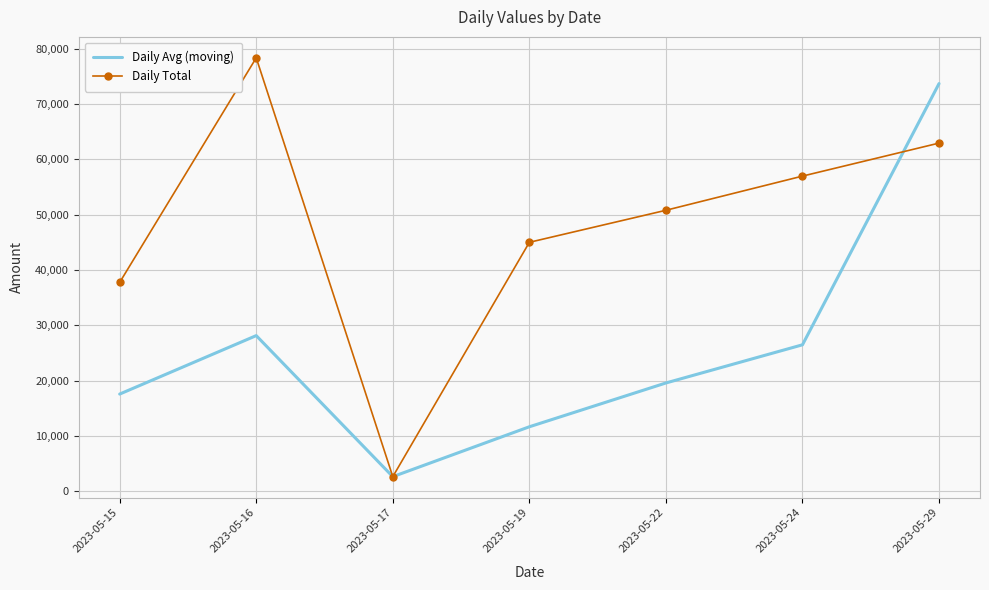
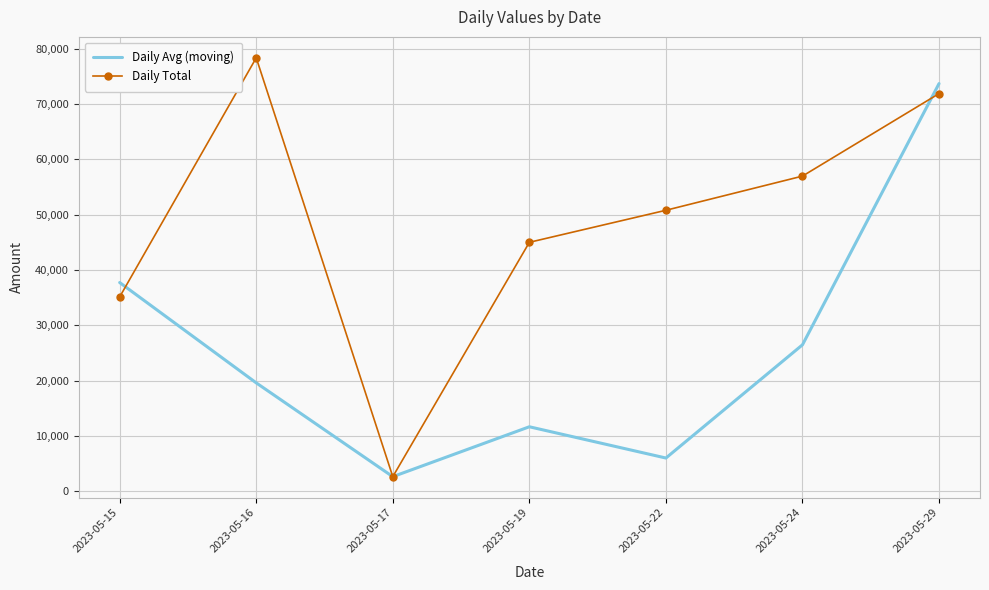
  {
    "Daily Avg (moving)": {
-     "2023-05-15": "18,000",
-     "2023-05-16": "28,000",
+     "2023-05-15": "38,000",
+     "2023-05-16": "20,000",
      "2023-05-19": "12,000",
-     "2023-05-22": "20,000",
+     "2023-05-22": "6,000",
      "2023-05-24": "26,000",
      "2023-05-29": "74,000"
    },
    "Daily Total": {
-     "2023-05-15": "38,000",
+     "2023-05-15": "35,000",
      "2023-05-16": "78,000",
      "2023-05-19": "45,000",
      "2023-05-22": "51,000",
      "2023-05-24": "57,000",
-     "2023-05-29": "63,000"
+     "2023-05-29": "72,000"
    }
  }
